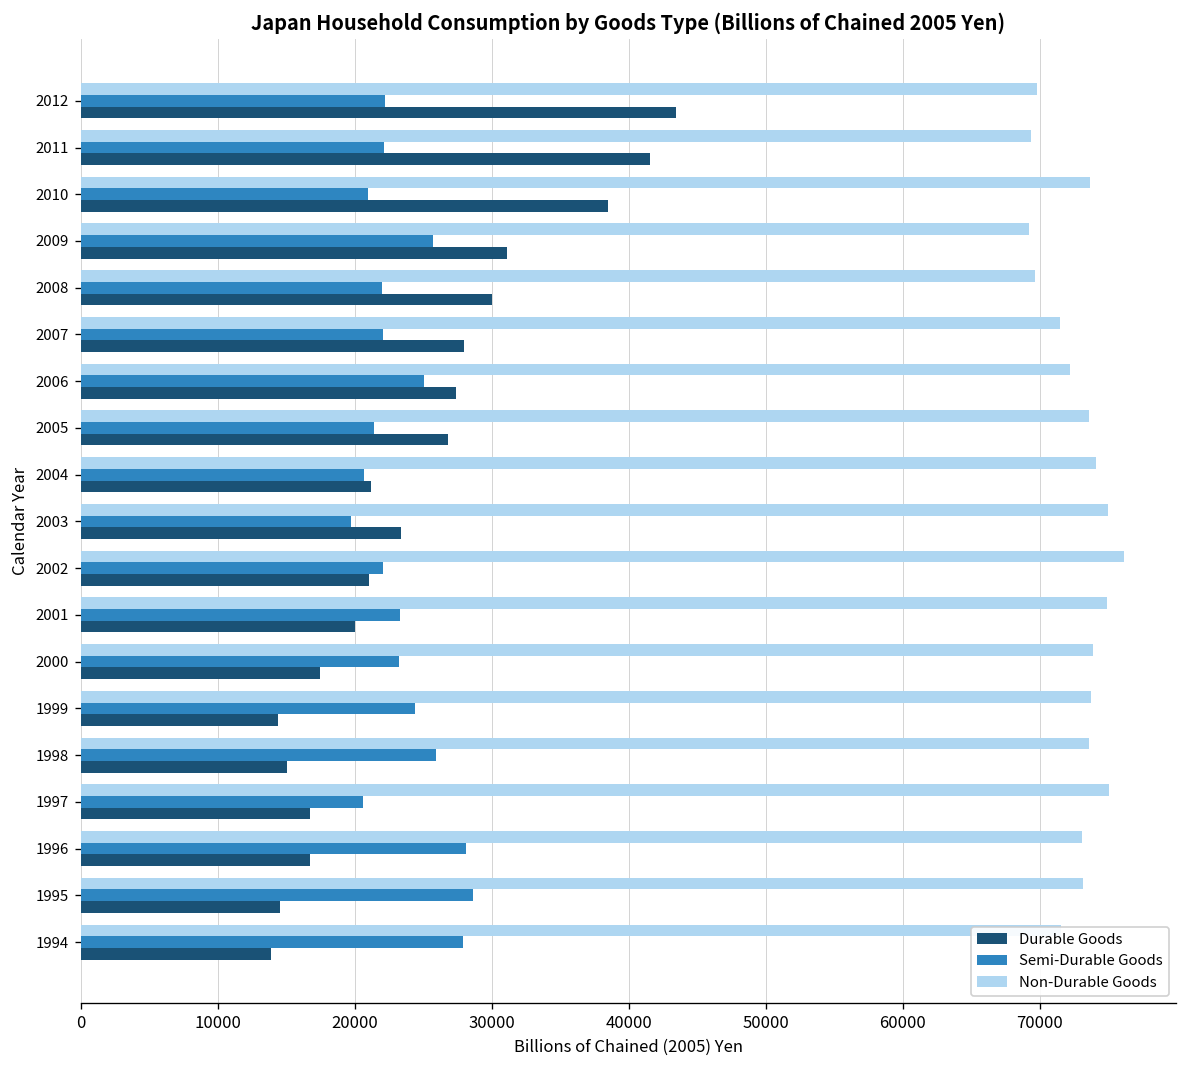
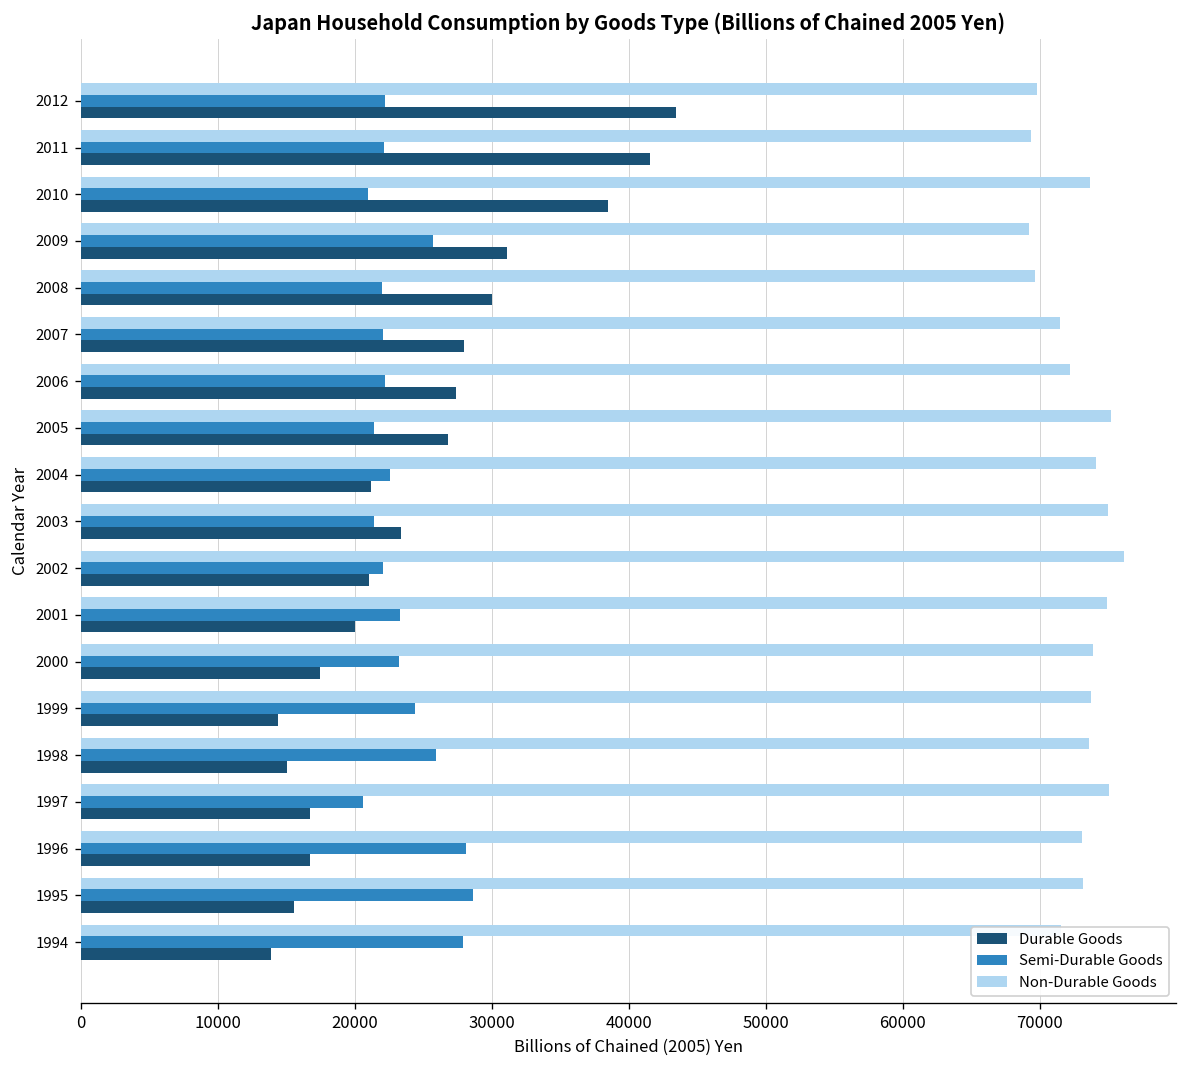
  {
    "Durable Goods": {
      "2012": 43400,
      "2011": 41600,
      "2010": 38500,
      "2009": 31100,
      "2008": 30000,
      "2007": 28000,
      "2006": 27400,
      "2005": 26800,
      "2004": 21200,
      "2003": 23300,
      "2002": 21000,
      "2001": 20000,
      "2000": 17400,
      "1999": 14400,
      "1998": 15100,
      "1997": 16700,
      "1996": 16700,
-     "1995": 14600,
+     "1995": 15500,
      "1994": 13900
    },
    "Semi-Durable Goods": {
      "2012": 22200,
      "2011": 22100,
      "2010": 20900,
      "2009": 25700,
      "2008": 22000,
      "2007": 22100,
-     "2006": 25100,
+     "2006": 22200,
      "2005": 21400,
-     "2004": 20700,
-     "2003": 19700,
+     "2004": 22600,
+     "2003": 21400,
      "2002": 22100,
      "2001": 23300,
      "2000": 23300,
      "1999": 24400,
      "1998": 26000,
      "1997": 20600,
      "1996": 28100,
      "1995": 28600,
      "1994": 27900
    },
    "Non-Durable Goods": {
      "2012": 69800,
      "2011": 69300,
      "2010": 73700,
      "2009": 69200,
      "2008": 69700,
      "2007": 71400,
      "2006": 72200,
-     "2005": 73600,
+     "2005": 75200,
      "2004": 74100,
      "2003": 75000,
      "2002": 76100,
      "2001": 74900,
      "2000": 73900,
      "1999": 73700,
      "1998": 73600,
      "1997": 75000,
      "1996": 73000,
      "1995": 73100
    }
  }
